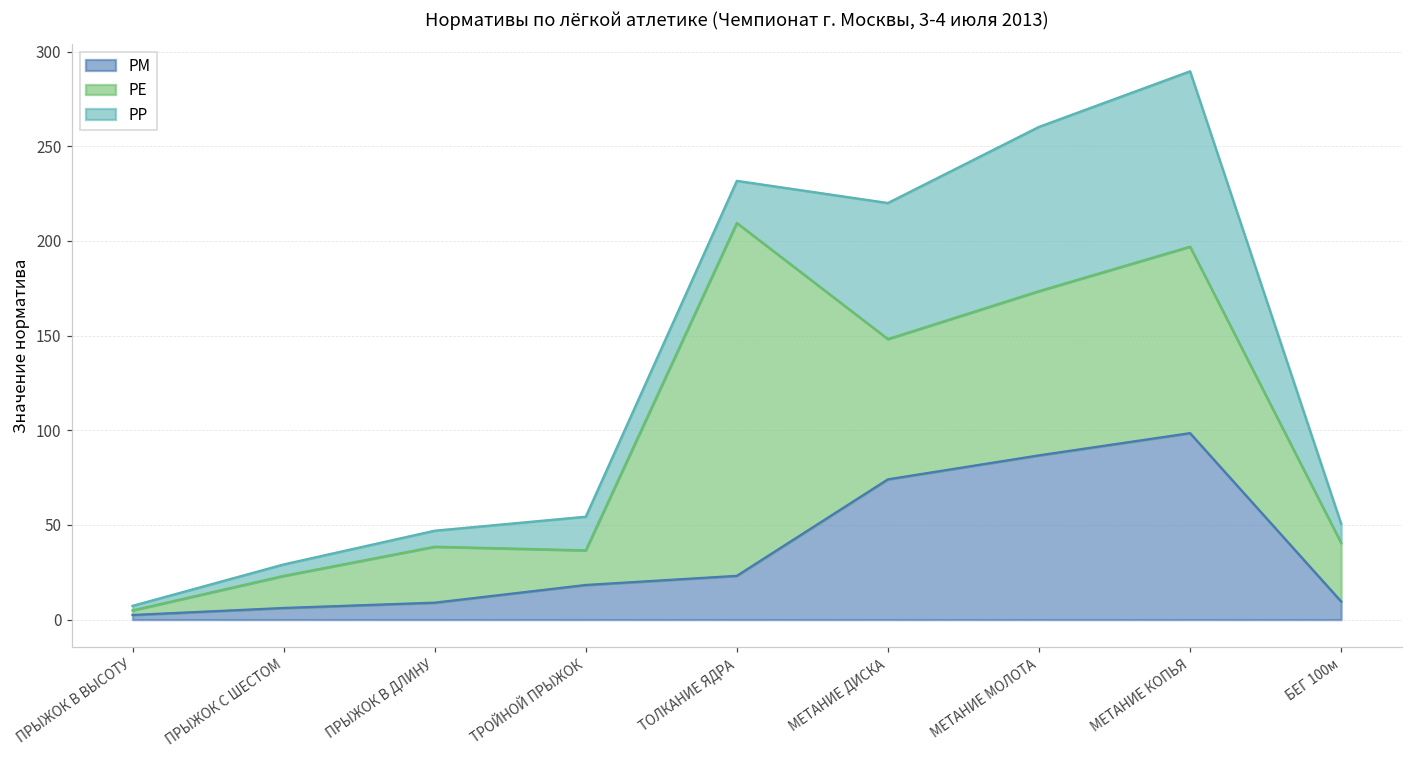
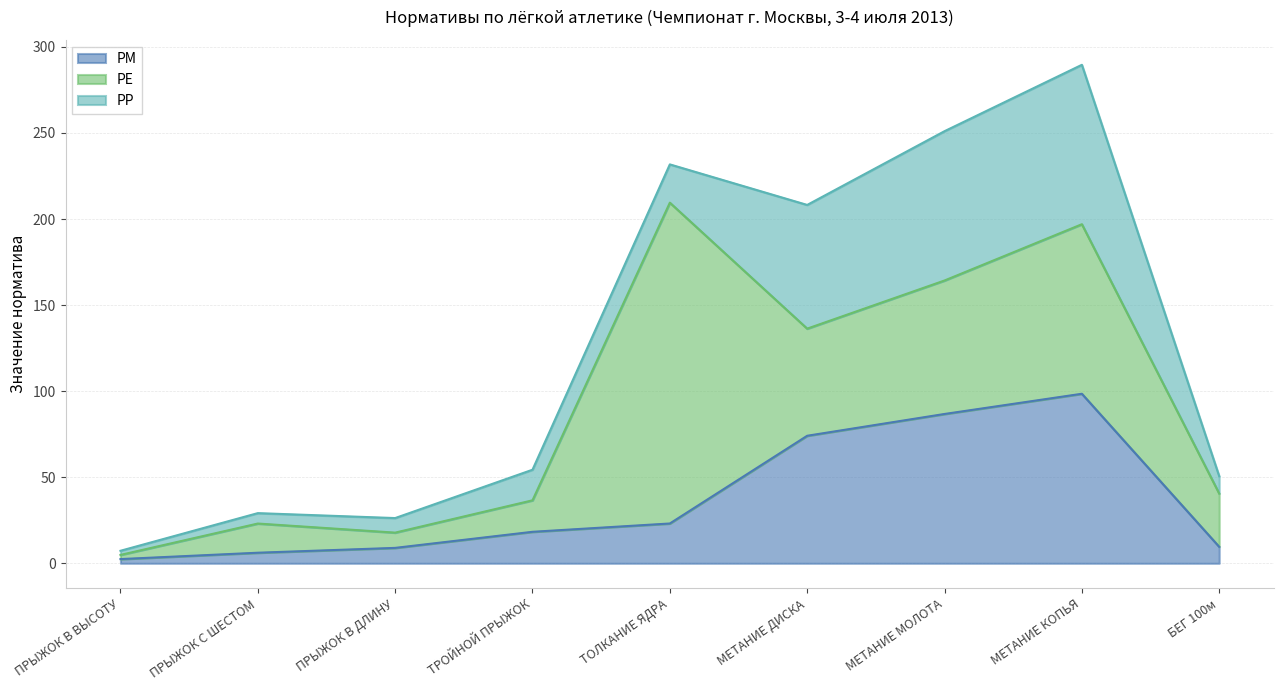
  {
    "РЕ": {
      "ПРЫЖОК В ВЫСОТУ": 2,
      "ПРЫЖОК С ШЕСТОМ": 17,
-     "ПРЫЖОК В ДЛИНУ": 30,
+     "ПРЫЖОК В ДЛИНУ": 9,
      "ТРОЙНОЙ ПРЫЖОК": 18,
      "ТОЛКАНИЕ ЯДРА": 186,
-     "МЕТАНИЕ ДИСКА": 74,
-     "МЕТАНИЕ МОЛОТА": 87,
+     "МЕТАНИЕ ДИСКА": 62,
+     "МЕТАНИЕ МОЛОТА": 78,
      "МЕТАНИЕ КОПЬЯ": 98,
      "БЕГ 100м": 31
    }
  }
